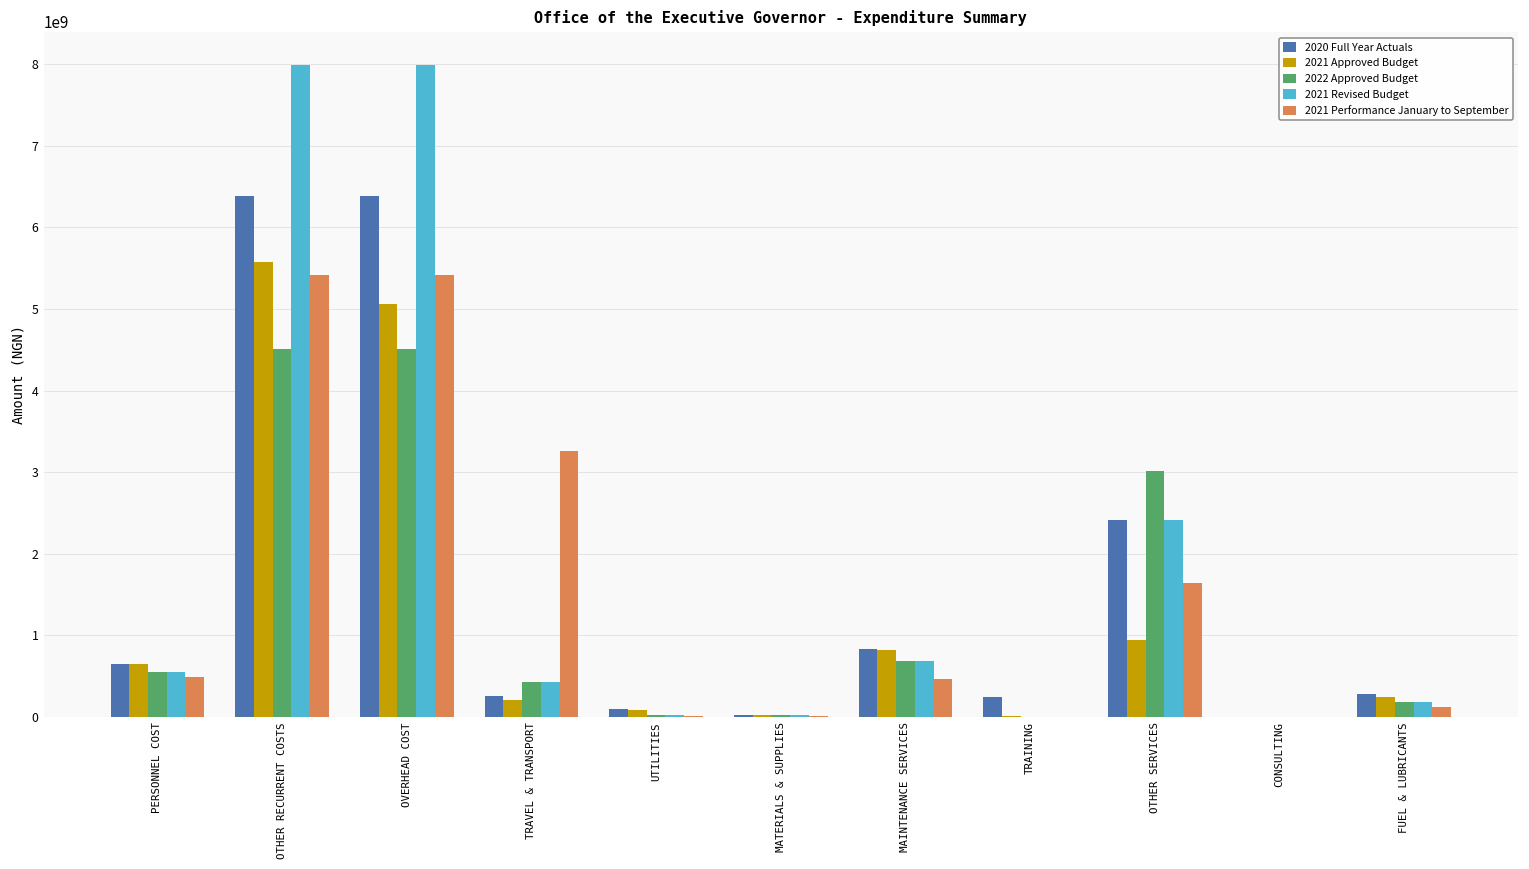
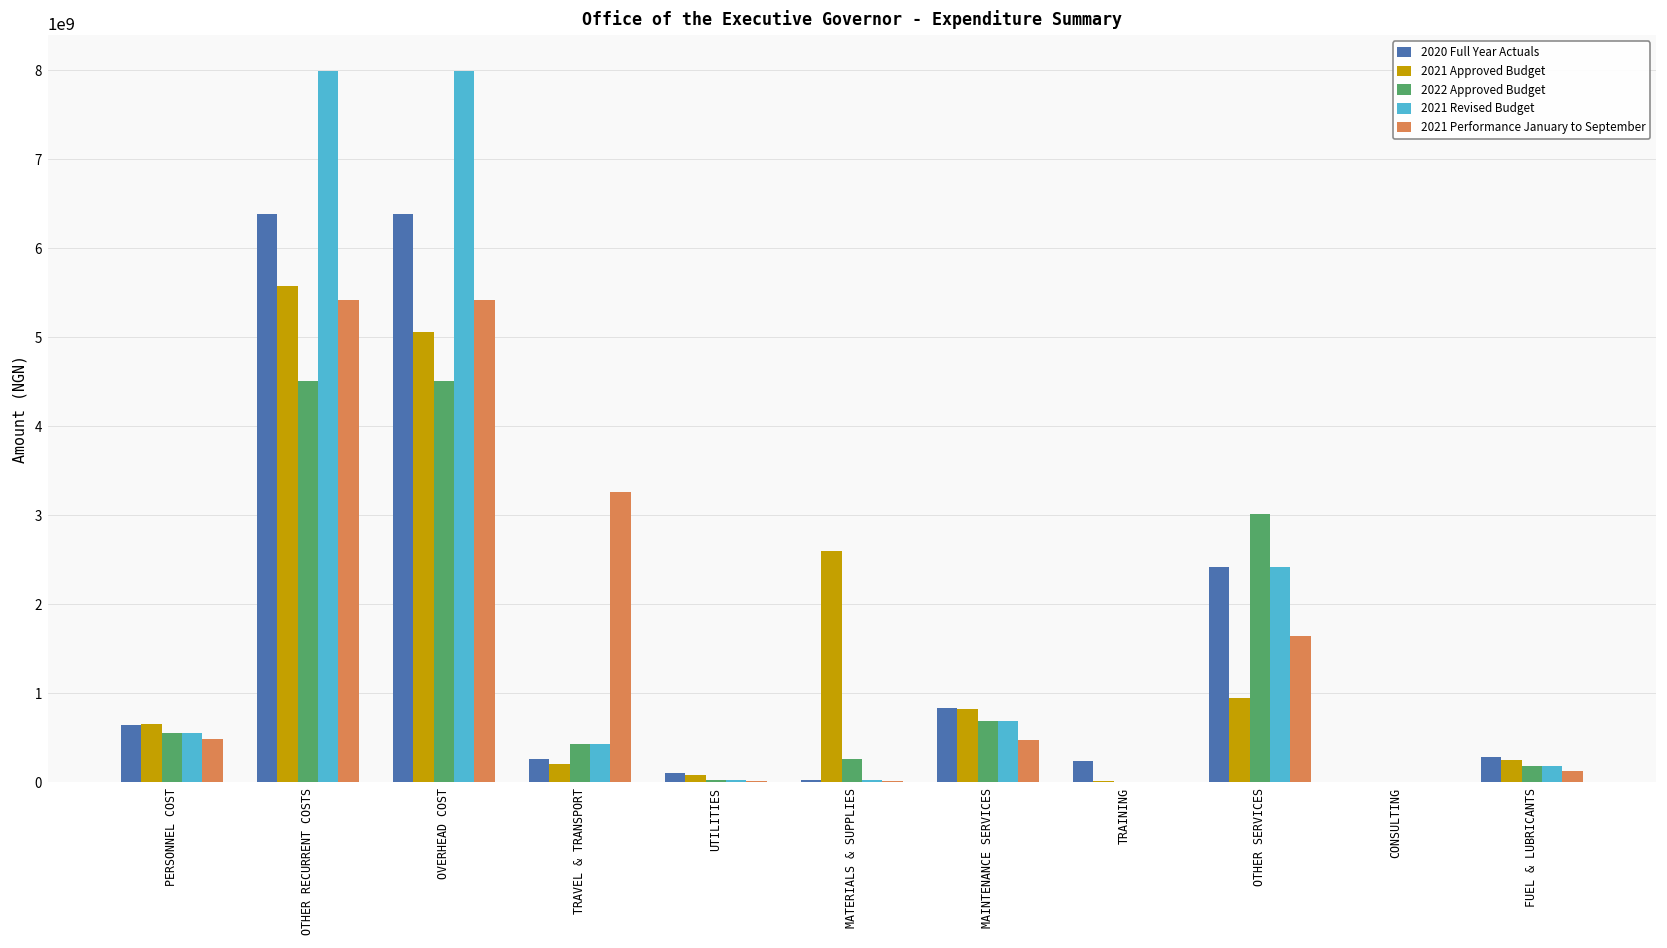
  {
    "2020 Full Year Actuals": {
      "PERSONNEL COST": 600000000,
      "OTHER RECURRENT COSTS": 6400000000,
      "OVERHEAD COST": 6400000000,
      "TRAVEL & TRANSPORT": 300000000,
      "UTILITIES": 100000000,
      "MAINTENANCE SERVICES": 800000000,
      "TRAINING": 200000000,
      "OTHER SERVICES": 2400000000,
      "FUEL & LUBRICANTS": 300000000
    },
    "2021 Approved Budget": {
      "PERSONNEL COST": 700000000,
      "OTHER RECURRENT COSTS": 5600000000,
      "OVERHEAD COST": 5100000000,
      "TRAVEL & TRANSPORT": 200000000,
      "UTILITIES": 100000000,
-     "MATERIALS & SUPPLIES": 0,
+     "MATERIALS & SUPPLIES": 2600000000,
      "MAINTENANCE SERVICES": 800000000,
      "OTHER SERVICES": 900000000,
      "FUEL & LUBRICANTS": 300000000
    },
    "2022 Approved Budget": {
      "PERSONNEL COST": 600000000,
      "OTHER RECURRENT COSTS": 4500000000,
      "OVERHEAD COST": 4500000000,
      "TRAVEL & TRANSPORT": 400000000,
-     "MATERIALS & SUPPLIES": 0,
+     "MATERIALS & SUPPLIES": 300000000,
      "MAINTENANCE SERVICES": 700000000,
      "OTHER SERVICES": 3000000000,
      "CONSULTING": 0,
      "FUEL & LUBRICANTS": 200000000
    },
    "2021 Revised Budget": {
      "PERSONNEL COST": 600000000,
      "OTHER RECURRENT COSTS": 8000000000,
      "OVERHEAD COST": 8000000000,
      "TRAVEL & TRANSPORT": 400000000,
      "MAINTENANCE SERVICES": 700000000,
      "OTHER SERVICES": 2400000000,
      "CONSULTING": 0,
      "FUEL & LUBRICANTS": 200000000
    },
    "2021 Performance January to September": {
      "PERSONNEL COST": 500000000,
      "OTHER RECURRENT COSTS": 5400000000,
      "OVERHEAD COST": 5400000000,
      "TRAVEL & TRANSPORT": 3300000000,
      "MAINTENANCE SERVICES": 500000000,
      "OTHER SERVICES": 1600000000,
      "CONSULTING": 0,
      "FUEL & LUBRICANTS": 100000000
    }
  }
